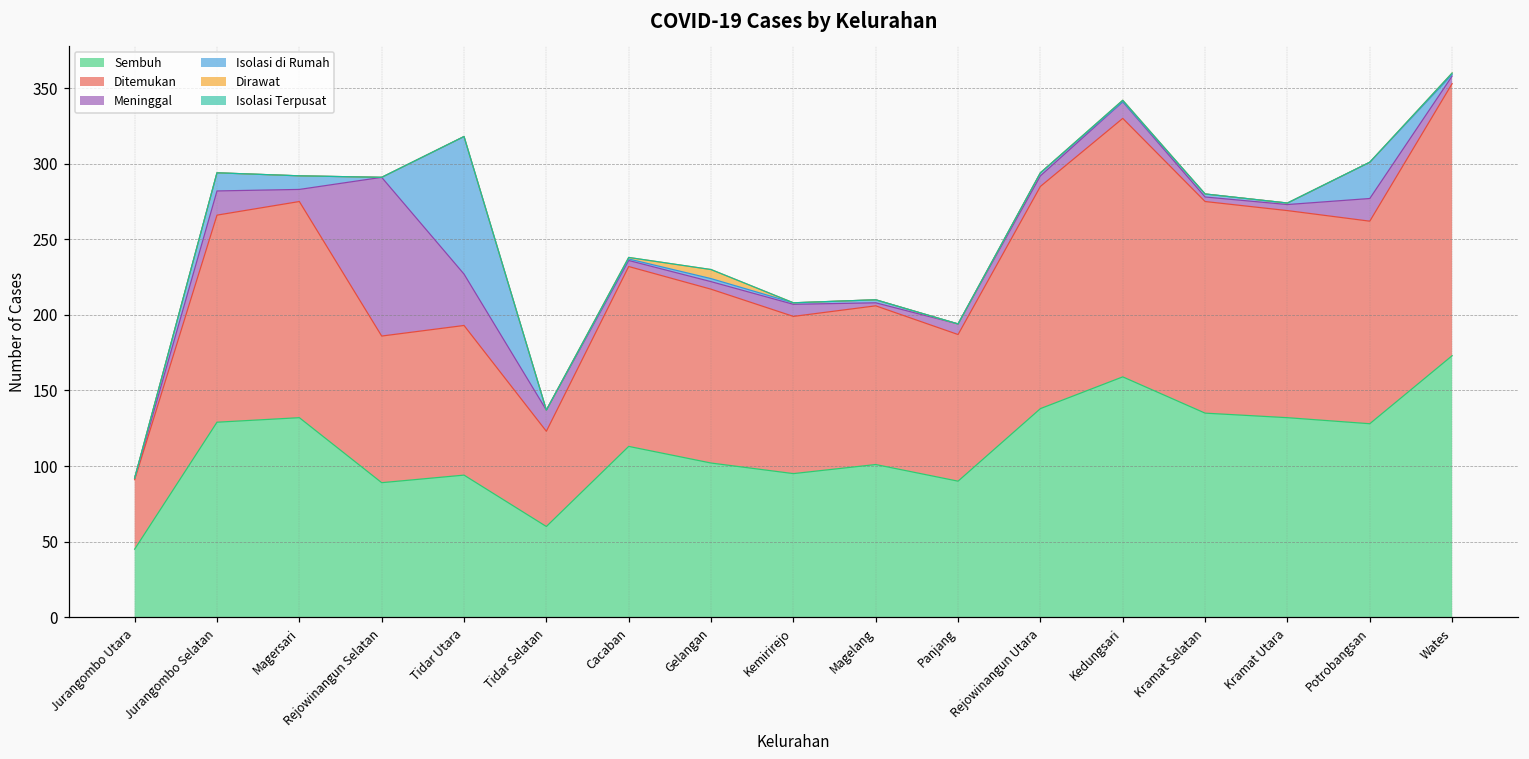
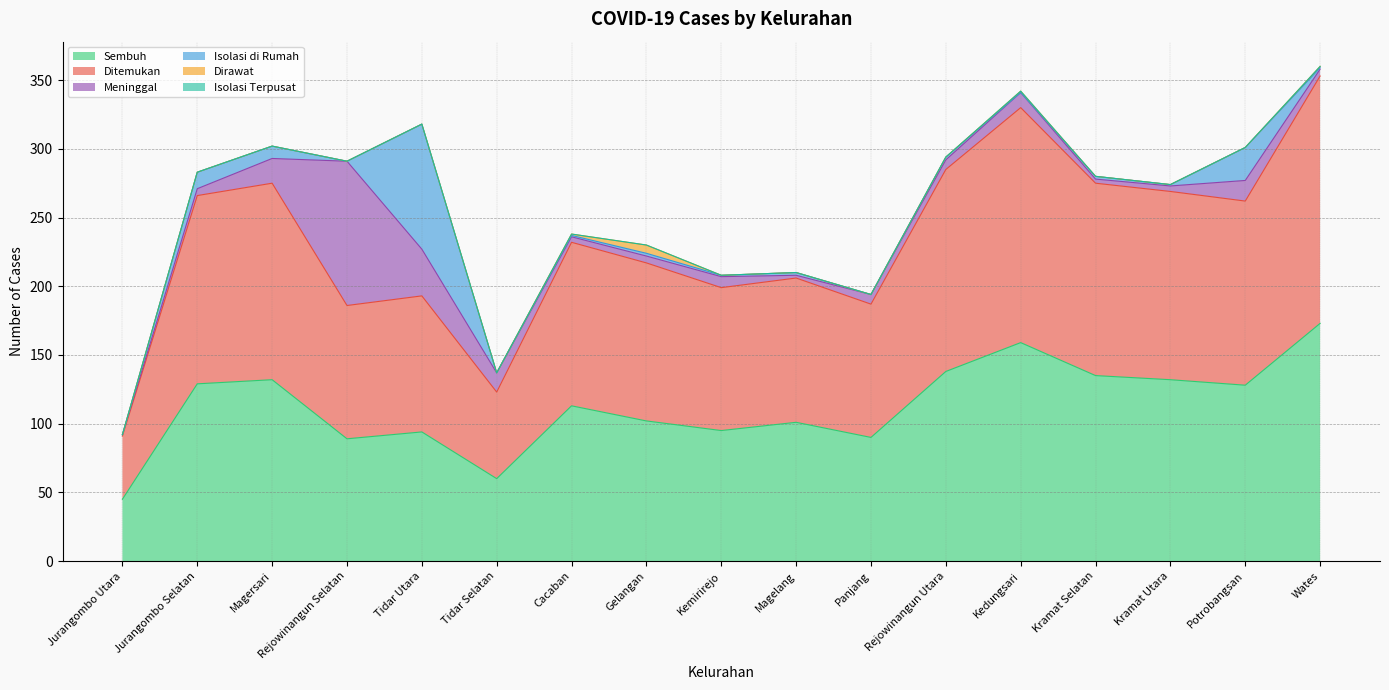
  {
    "Ditemukan": {
      "Jurangombo Selatan": 137,
      "Magersari": 143,
      "Rejowinangun Selatan": 97,
      "Tidar Utara": 99,
      "Tidar Selatan": 63,
      "Cacaban": 119,
      "Gelangan": 115,
      "Kemirirejo": 104,
      "Magelang": 105,
      "Panjang": 97,
      "Rejowinangun Utara": 147,
      "Kedungsari": 171,
      "Kramat Selatan": 140,
      "Kramat Utara": 137,
      "Potrobangsan": 134,
      "Wates": 180
    },
    "Meninggal": {
-     "Jurangombo Selatan": 16,
-     "Magersari": 8,
+     "Jurangombo Selatan": 5,
+     "Magersari": 18,
      "Tidar Utara": 34,
      "Gelangan": 5,
      "Magelang": 2,
      "Rejowinangun Utara": 7,
      "Kramat Selatan": 3,
      "Potrobangsan": 15
    },
    "Isolasi di Rumah": {
      "Gelangan": 2
    }
  }
